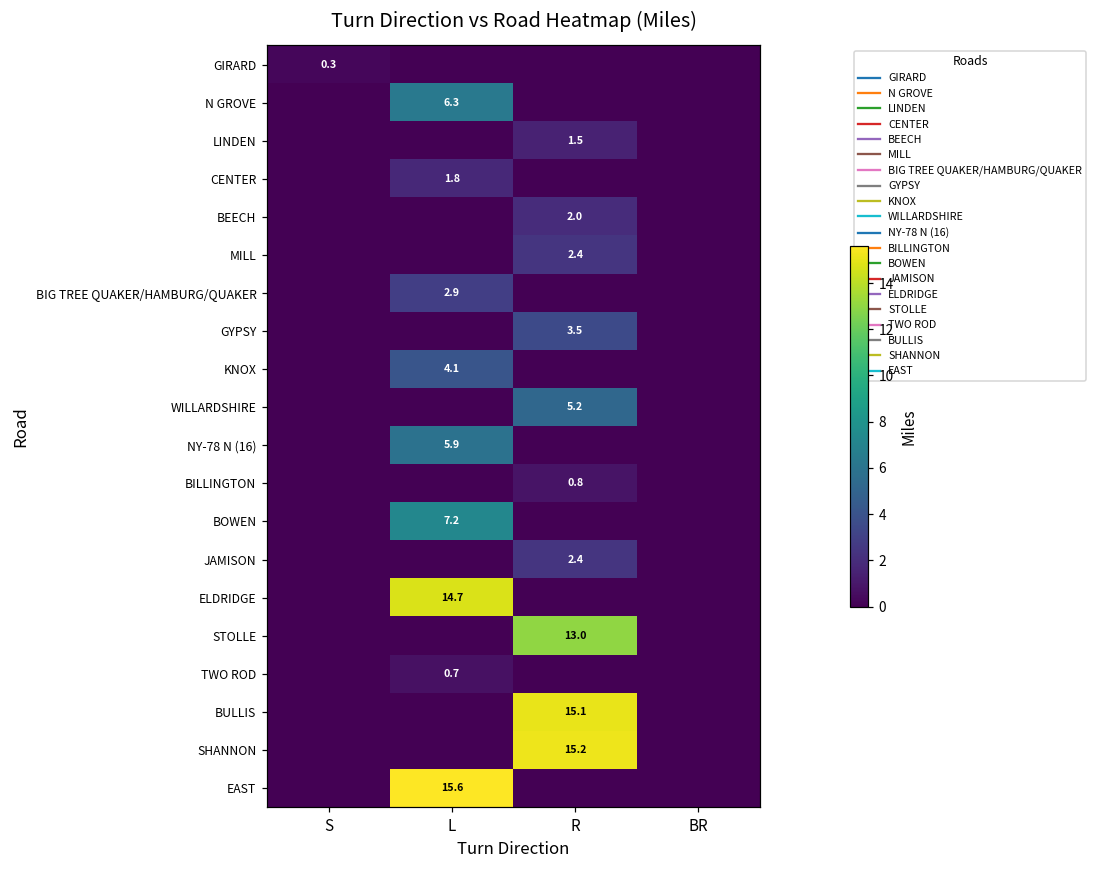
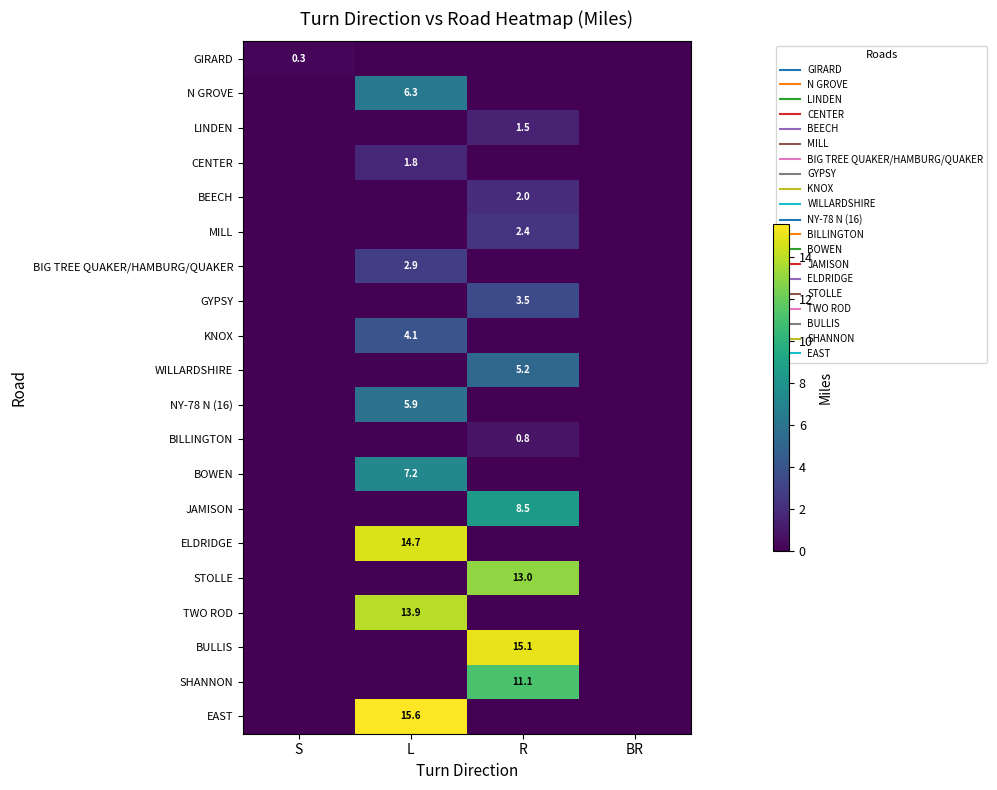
  {
    "GIRARD": {
      "S": 0.3
    },
    "N GROVE": {
      "L": 6.3
    },
    "LINDEN": {
      "R": 1.5
    },
    "CENTER": {
      "L": 1.8
    },
    "BEECH": {
      "R": 2.0
    },
    "MILL": {
      "R": 2.4
    },
    "BIG TREE QUAKER/HAMBURG/QUAKER": {
      "L": 2.9
    },
    "GYPSY": {
      "R": 3.5
    },
    "KNOX": {
      "L": 4.1
    },
    "WILLARDSHIRE": {
      "R": 5.2
    },
    "NY-78 N (16)": {
      "L": 5.9
    },
    "BILLINGTON": {
      "R": 0.8
    },
    "BOWEN": {
      "L": 7.2
    },
    "JAMISON": {
-     "R": 2.4
+     "R": 8.5
    },
    "ELDRIDGE": {
      "L": 14.7
    },
    "STOLLE": {
      "R": 13.0
    },
    "TWO ROD": {
-     "L": 0.7
+     "L": 13.9
    },
    "BULLIS": {
      "R": 15.1
    },
    "SHANNON": {
-     "R": 15.2
+     "R": 11.1
    },
    "EAST": {
      "L": 15.6
    }
  }
